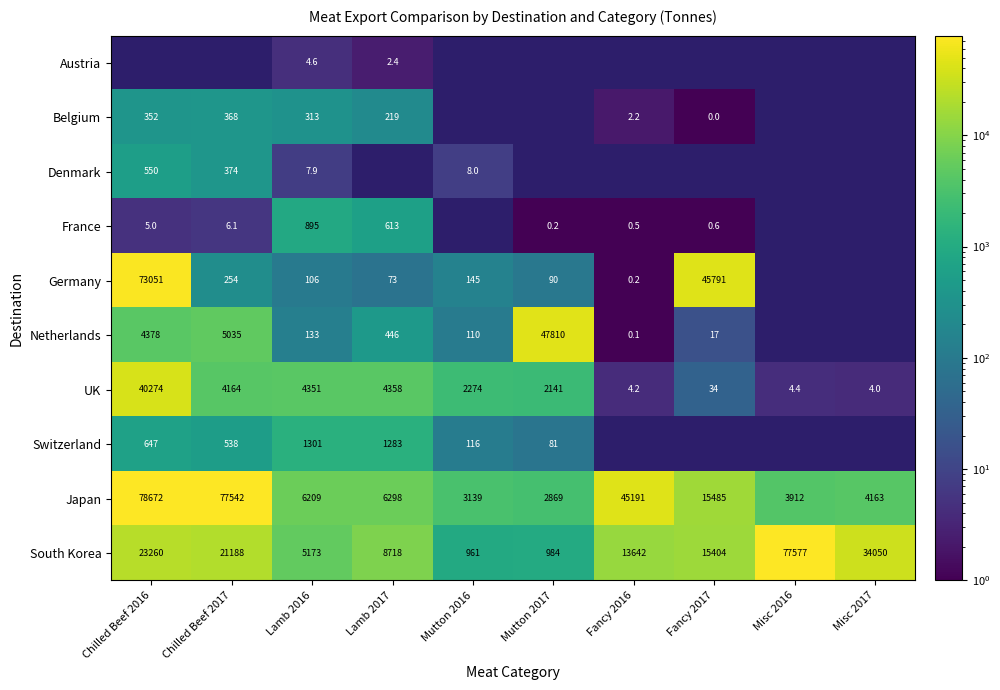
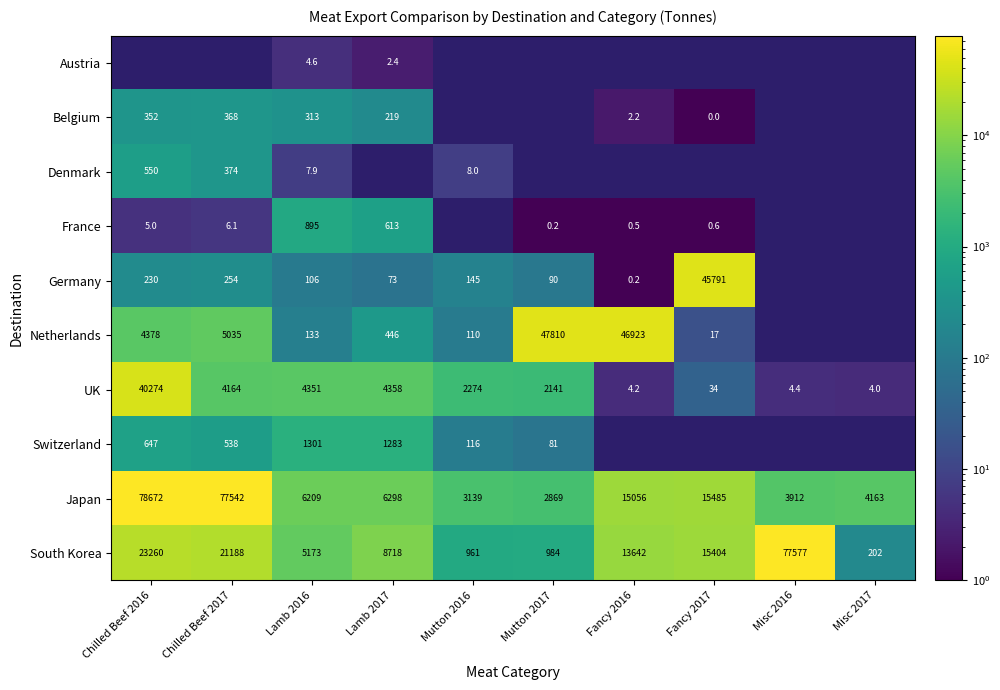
  {
    "Austria": {
      "Lamb 2016": 4.6,
      "Lamb 2017": 2.4
    },
    "Belgium": {
      "Chilled Beef 2016": 352,
      "Chilled Beef 2017": 368,
      "Lamb 2016": 313,
      "Lamb 2017": 219,
      "Fancy 2016": 2.2,
      "Fancy 2017": 0.0
    },
    "Denmark": {
      "Chilled Beef 2016": 550,
      "Chilled Beef 2017": 374,
      "Lamb 2016": 7.9,
      "Mutton 2016": 8.0
    },
    "France": {
      "Chilled Beef 2016": 5.0,
      "Chilled Beef 2017": 6.1,
      "Lamb 2016": 895,
      "Lamb 2017": 613,
      "Mutton 2017": 0.2,
      "Fancy 2016": 0.5,
      "Fancy 2017": 0.6
    },
    "Germany": {
-     "Chilled Beef 2016": 73051,
+     "Chilled Beef 2016": 230,
      "Chilled Beef 2017": 254,
      "Lamb 2016": 106,
      "Lamb 2017": 73,
      "Mutton 2016": 145,
      "Mutton 2017": 90,
      "Fancy 2016": 0.2,
      "Fancy 2017": 45791
    },
    "Netherlands": {
      "Chilled Beef 2016": 4378,
      "Chilled Beef 2017": 5035,
      "Lamb 2016": 133,
      "Lamb 2017": 446,
      "Mutton 2016": 110,
      "Mutton 2017": 47810,
-     "Fancy 2016": 0.1,
+     "Fancy 2016": 46923,
      "Fancy 2017": 17
    },
    "UK": {
      "Chilled Beef 2016": 40274,
      "Chilled Beef 2017": 4164,
      "Lamb 2016": 4351,
      "Lamb 2017": 4358,
      "Mutton 2016": 2274,
      "Mutton 2017": 2141,
      "Fancy 2016": 4.2,
      "Fancy 2017": 34,
      "Misc 2016": 4.4,
      "Misc 2017": 4.0
    },
    "Switzerland": {
      "Chilled Beef 2016": 647,
      "Chilled Beef 2017": 538,
      "Lamb 2016": 1301,
      "Lamb 2017": 1283,
      "Mutton 2016": 116,
      "Mutton 2017": 81
    },
    "Japan": {
      "Chilled Beef 2016": 78672,
      "Chilled Beef 2017": 77542,
      "Lamb 2016": 6209,
      "Lamb 2017": 6298,
      "Mutton 2016": 3139,
      "Mutton 2017": 2869,
-     "Fancy 2016": 45191,
+     "Fancy 2016": 15056,
      "Fancy 2017": 15485,
      "Misc 2016": 3912,
      "Misc 2017": 4163
    },
    "South Korea": {
      "Chilled Beef 2016": 23260,
      "Chilled Beef 2017": 21188,
      "Lamb 2016": 5173,
      "Lamb 2017": 8718,
      "Mutton 2016": 961,
      "Mutton 2017": 984,
      "Fancy 2016": 13642,
      "Fancy 2017": 15404,
      "Misc 2016": 77577,
-     "Misc 2017": 34050
+     "Misc 2017": 202
    }
  }
